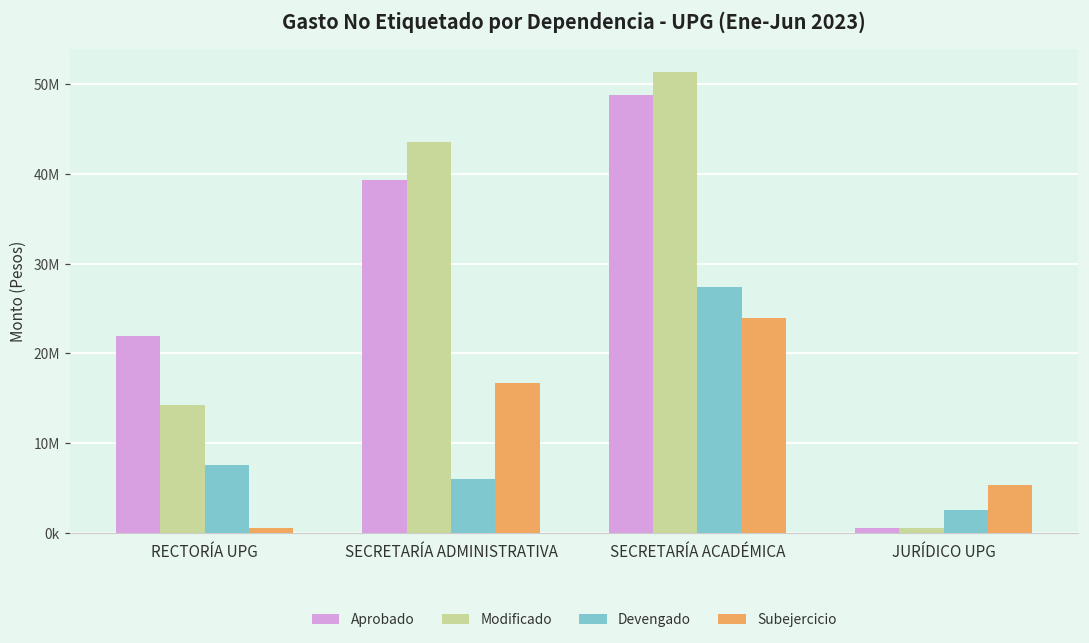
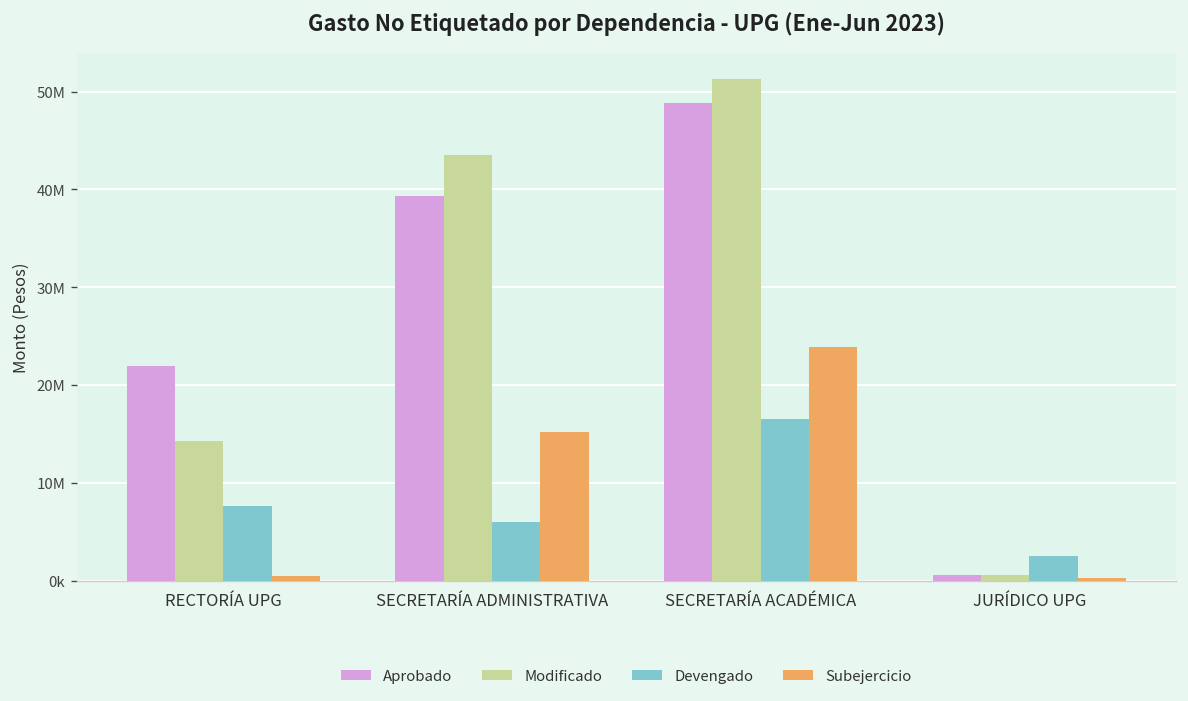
  {
    "Aprobado": {
      "RECTORÍA UPG": 22000000,
      "SECRETARÍA ADMINISTRATIVA": 39000000,
      "SECRETARÍA ACADÉMICA": 49000000,
      "JURÍDICO UPG": 1000000
    },
    "Modificado": {
      "RECTORÍA UPG": 14000000,
      "SECRETARÍA ADMINISTRATIVA": 44000000,
      "SECRETARÍA ACADÉMICA": 51000000,
      "JURÍDICO UPG": 1000000
    },
    "Devengado": {
      "RECTORÍA UPG": 8000000,
      "SECRETARÍA ADMINISTRATIVA": 6000000,
-     "SECRETARÍA ACADÉMICA": 27000000,
+     "SECRETARÍA ACADÉMICA": 17000000,
      "JURÍDICO UPG": 3000000
    },
    "Subejercicio": {
      "RECTORÍA UPG": 0,
-     "SECRETARÍA ADMINISTRATIVA": 17000000,
+     "SECRETARÍA ADMINISTRATIVA": 15000000,
      "SECRETARÍA ACADÉMICA": 24000000,
-     "JURÍDICO UPG": 5000000
+     "JURÍDICO UPG": 0
    }
  }
